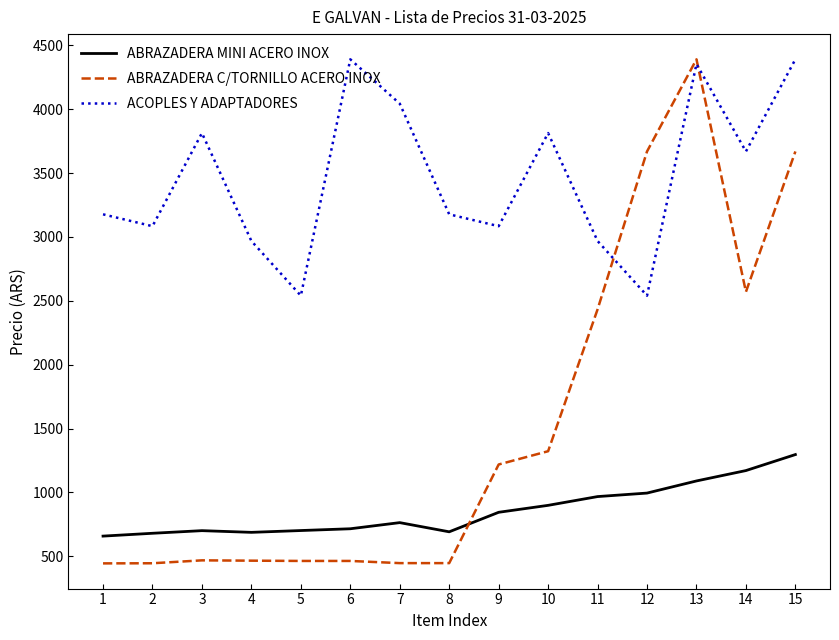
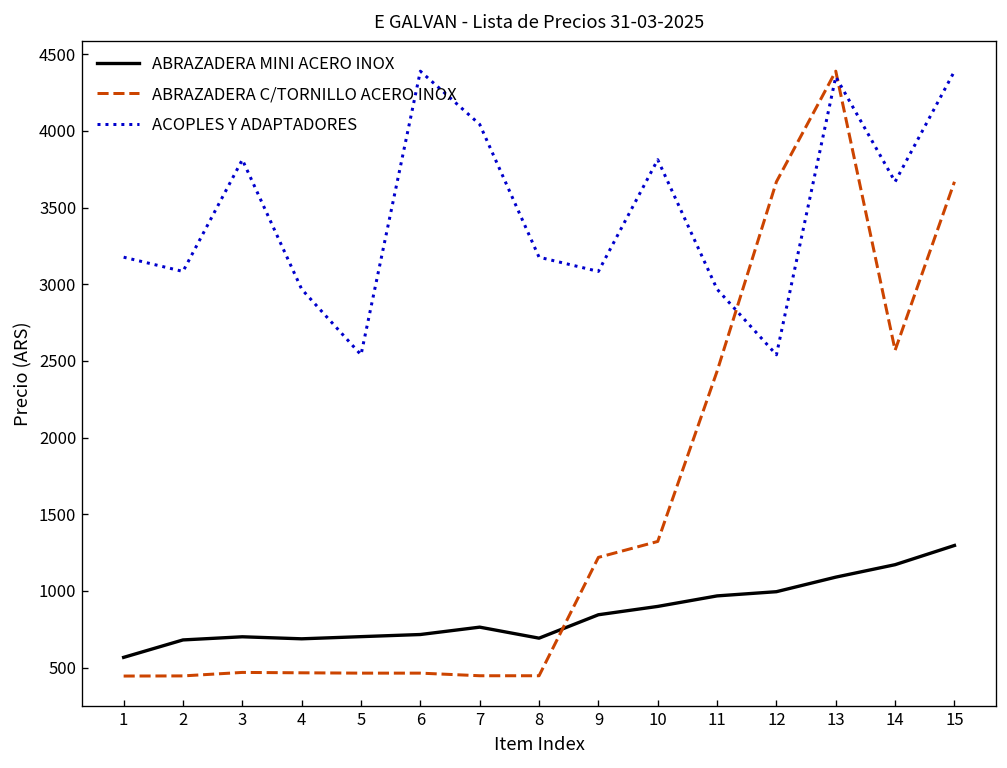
  {
    "ABRAZADERA MINI ACERO INOX": {
-     "1": 660,
+     "1": 570,
      "2": 680,
      "3": 700,
      "4": 690,
      "5": 700,
      "6": 720,
      "7": 760,
      "8": 690,
      "9": 840,
      "10": 900,
      "11": 970,
      "12": 990,
      "13": 1090,
      "14": 1170,
      "15": 1300
    },
    "ABRAZADERA C/TORNILLO ACERO INOX": {
      "1": 440,
      "2": 450,
      "3": 470,
      "4": 470,
      "5": 460,
      "6": 460,
      "7": 450,
      "8": 450,
      "9": 1220,
      "10": 1320,
      "11": 2430,
      "12": 3670,
      "13": 4390,
      "14": 2570,
      "15": 3670
    },
    "ACOPLES Y ADAPTADORES": {
      "1": 3180,
      "2": 3080,
      "3": 3810,
      "4": 2970,
      "5": 2540,
      "6": 4390,
      "7": 4040,
      "8": 3180,
      "9": 3080,
      "10": 3810,
      "11": 2970,
      "12": 2540,
      "13": 4350,
      "14": 3670,
      "15": 4390
    }
  }
